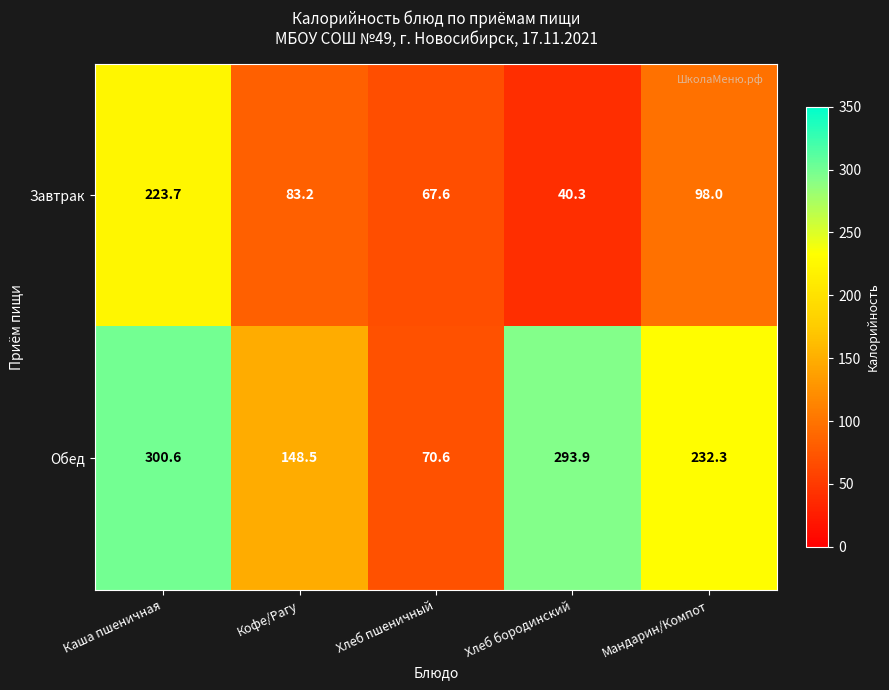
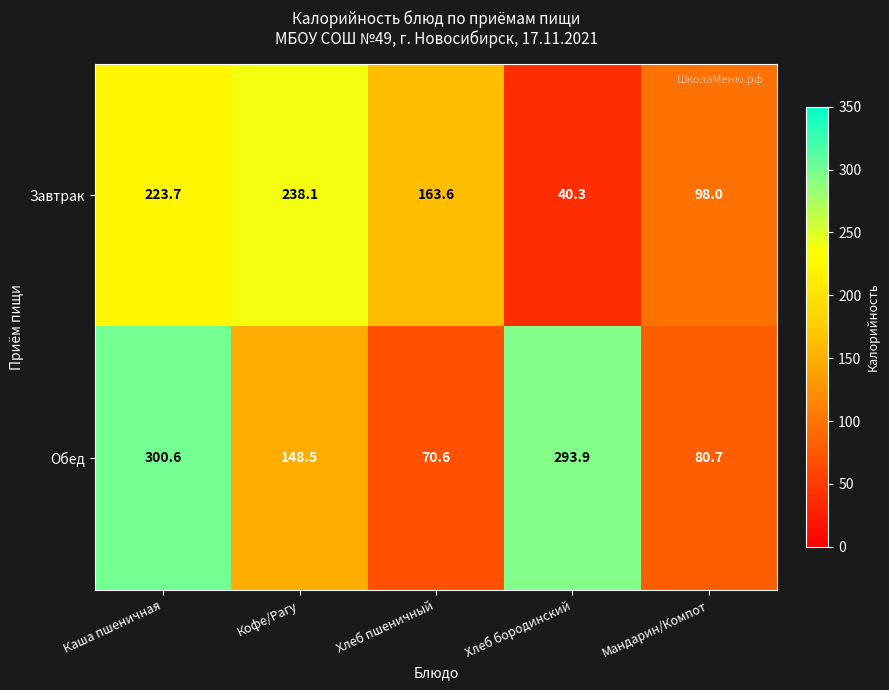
  {
    "Завтрак": {
      "Каша пшеничная": 223.7,
-     "Кофе/Рагу": 83.2,
-     "Хлеб пшеничный": 67.6,
+     "Кофе/Рагу": 238.1,
+     "Хлеб пшеничный": 163.6,
      "Хлеб бородинский": 40.3
    },
    "Обед": {
      "Каша пшеничная": 300.6,
      "Кофе/Рагу": 148.5,
      "Хлеб пшеничный": 70.6,
      "Хлеб бородинский": 293.9,
-     "Мандарин/Компот": 232.3
+     "Мандарин/Компот": 80.7
    }
  }
